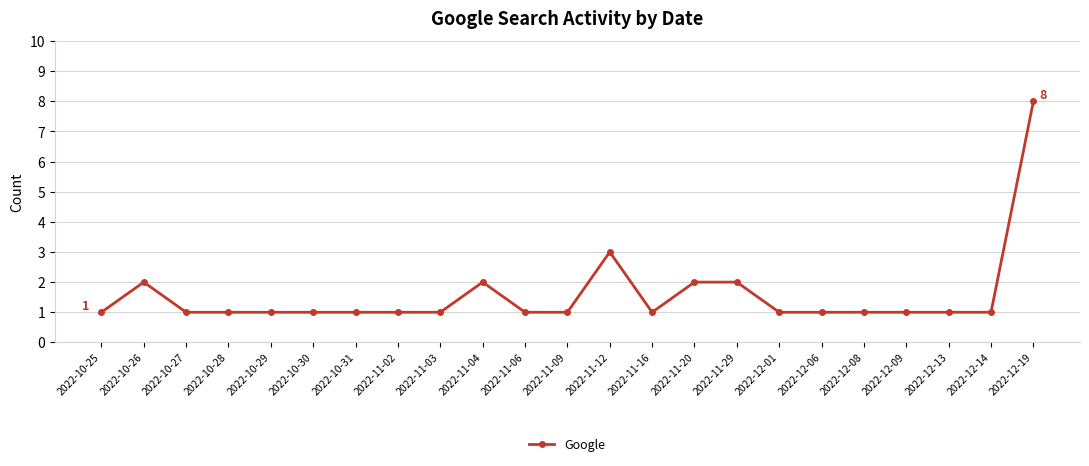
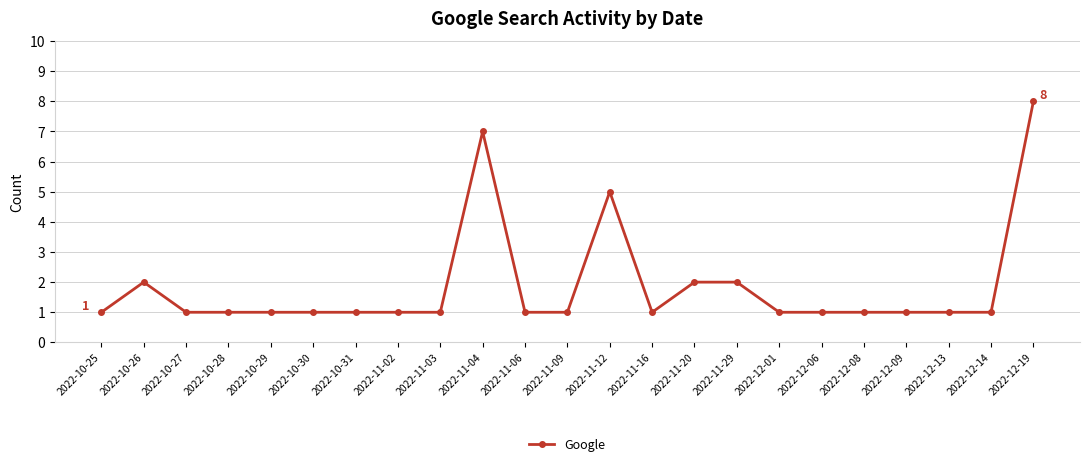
  {
    "2022-10-26": 2,
    "2022-10-27": 1,
    "2022-10-28": 1,
    "2022-10-29": 1,
    "2022-10-30": 1,
    "2022-10-31": 1,
    "2022-11-02": 1,
    "2022-11-03": 1,
-   "2022-11-04": 2,
+   "2022-11-04": 7,
    "2022-11-06": 1,
    "2022-11-09": 1,
-   "2022-11-12": 3,
+   "2022-11-12": 5,
    "2022-11-16": 1,
    "2022-11-20": 2,
    "2022-11-29": 2,
    "2022-12-01": 1,
    "2022-12-06": 1,
    "2022-12-08": 1,
    "2022-12-09": 1,
    "2022-12-13": 1,
    "2022-12-14": 1
  }
